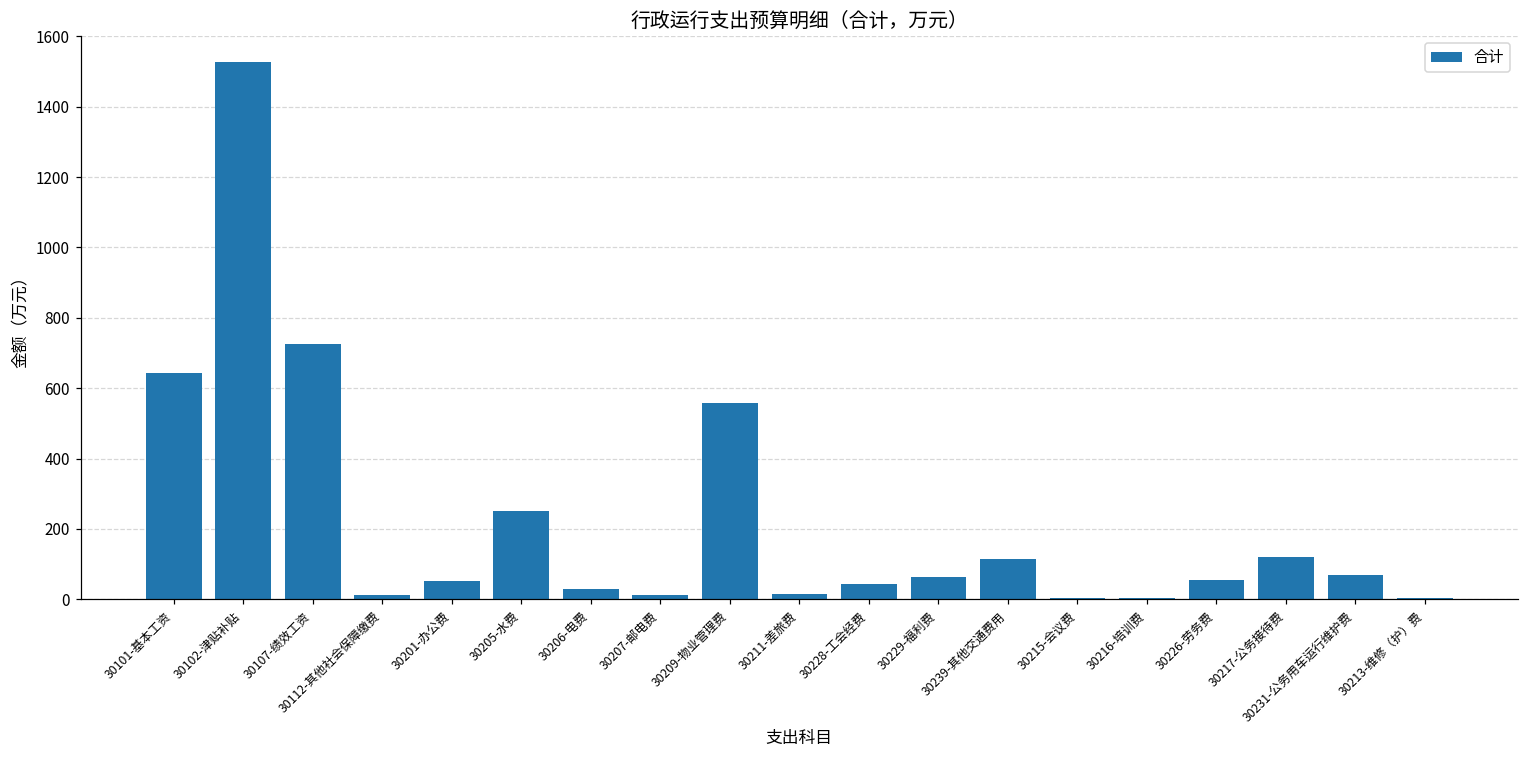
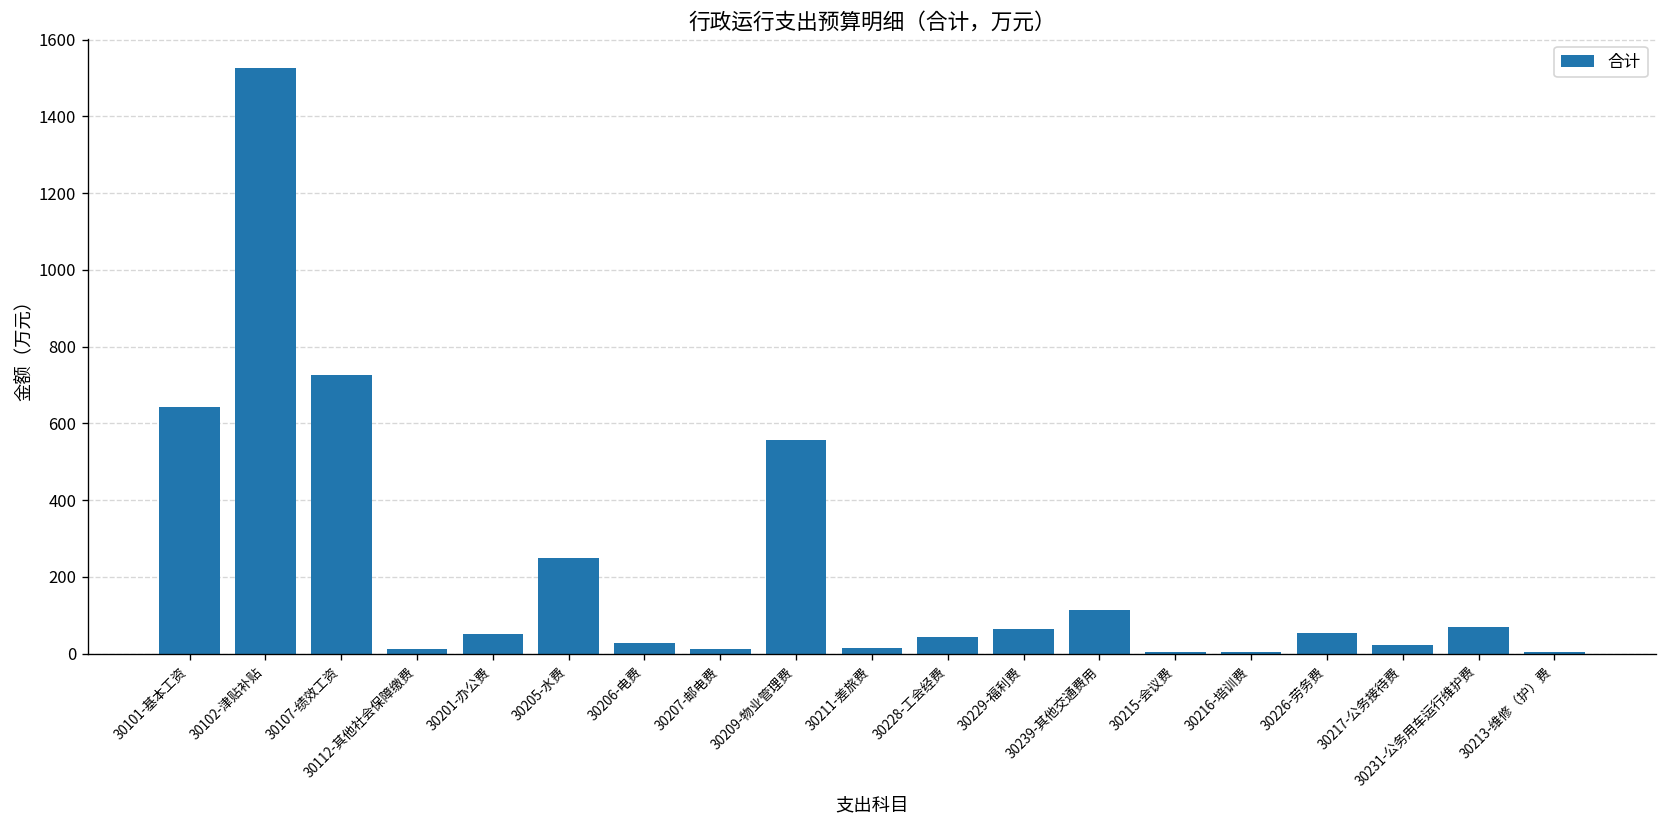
  {
    "30101-基本工资": 640,
    "30102-津贴补贴": 1530,
    "30107-绩效工资": 730,
    "30112-其他社会保障缴费": 10,
    "30201-办公费": 50,
    "30205-水费": 250,
    "30206-电费": 30,
    "30207-邮电费": 10,
    "30209-物业管理费": 560,
    "30211-差旅费": 10,
    "30228-工会经费": 40,
    "30229-福利费": 60,
    "30239-其他交通费用": 110,
    "30226-劳务费": 60,
-   "30217-公务接待费": 120,
+   "30217-公务接待费": 20,
    "30231-公务用车运行维护费": 70
  }
